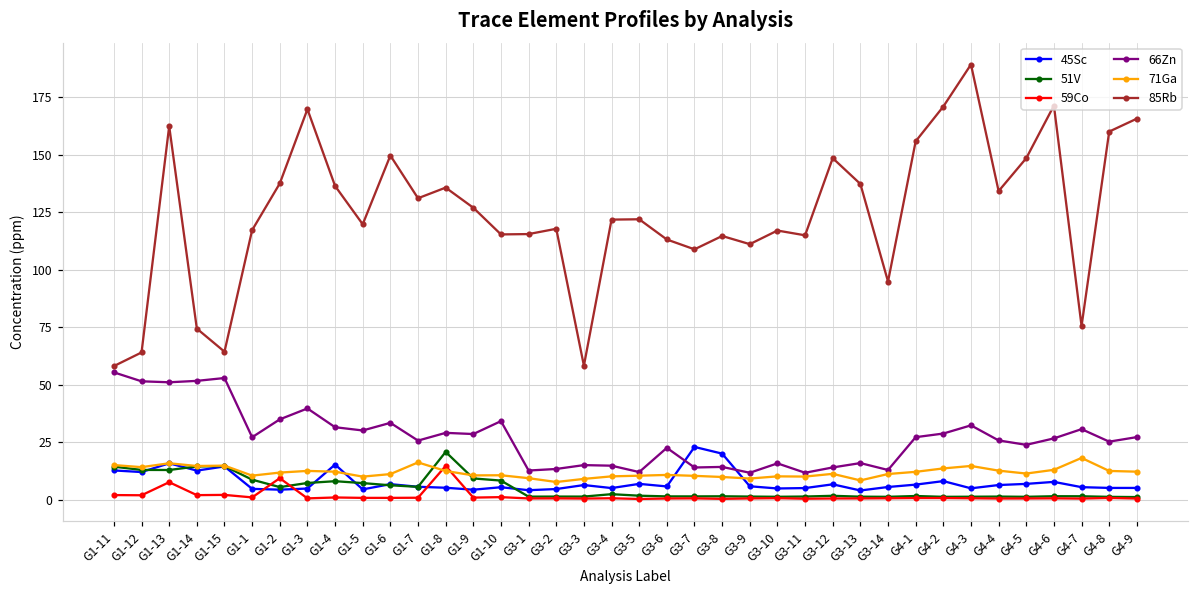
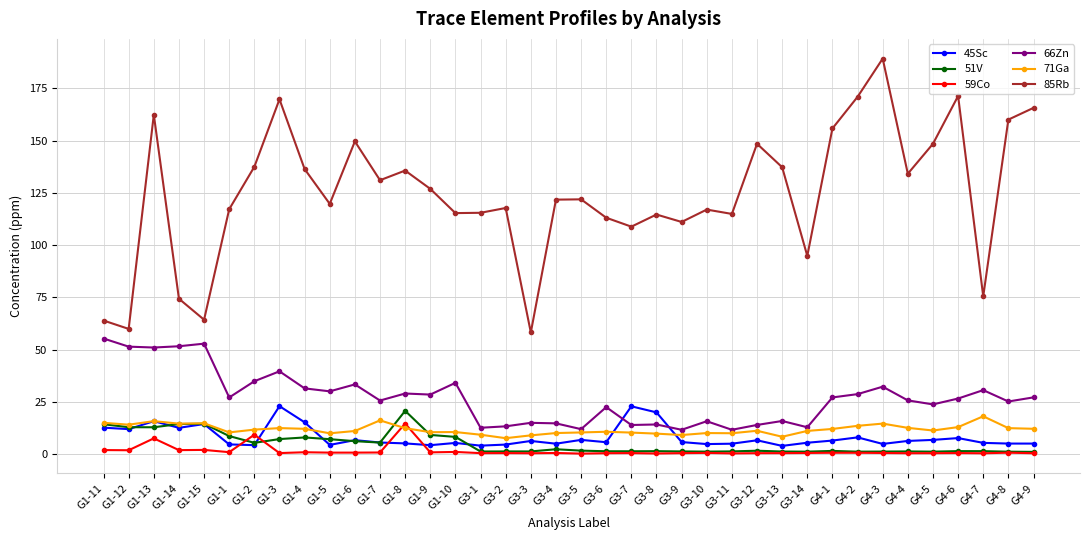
  {
    "45Sc": {
      "G1-11": 13,
      "G1-14": 13,
      "G1-1": 5,
-     "G1-3": 5,
+     "G1-3": 23,
      "G1-4": 15,
      "G1-5": 4,
      "G1-8": 5,
      "G1-9": 4,
      "G1-10": 5,
      "G3-1": 4,
      "G3-2": 5,
      "G3-3": 6,
      "G3-4": 5,
      "G3-5": 7,
      "G3-6": 6,
      "G3-7": 23,
      "G3-8": 20,
      "G3-9": 6,
      "G3-10": 5,
      "G3-11": 5,
      "G3-12": 7,
      "G3-13": 4,
      "G3-14": 5,
      "G4-1": 6,
      "G4-2": 8,
      "G4-3": 5,
      "G4-4": 6,
      "G4-5": 7,
      "G4-6": 8,
      "G4-7": 5,
      "G4-8": 5,
      "G4-9": 5
    },
    "51V": {
      "G1-13": 13,
      "G1-1": 9,
      "G1-3": 7,
      "G1-4": 8,
      "G1-5": 7,
      "G1-8": 21,
      "G1-9": 9,
      "G1-10": 8,
      "G3-4": 2,
      "G3-5": 2
    },
    "59Co": {
      "G1-11": 2,
      "G1-12": 2,
      "G1-13": 8,
      "G1-14": 2,
      "G1-15": 2,
      "G1-1": 1,
      "G1-2": 9,
      "G1-3": 1,
      "G1-4": 1,
      "G1-5": 1,
      "G1-6": 1,
      "G1-7": 1,
      "G1-8": 15,
      "G1-9": 1,
      "G1-10": 1,
      "G3-4": 1,
      "G3-5": 0
    },
    "66Zn": {
      "G1-11": 55,
      "G1-12": 51,
      "G1-13": 51,
      "G1-14": 52,
      "G1-15": 53,
      "G1-1": 27,
      "G1-2": 35,
      "G1-3": 40,
      "G1-4": 31,
      "G1-5": 30,
      "G1-6": 33,
      "G1-7": 26,
      "G1-8": 29,
      "G1-9": 28,
      "G1-10": 34,
      "G3-1": 13,
      "G3-2": 13,
      "G3-3": 15,
      "G3-4": 15,
      "G3-5": 12,
      "G3-6": 22,
      "G3-7": 14,
      "G3-8": 14,
      "G3-9": 12,
      "G3-10": 16,
      "G3-11": 12,
      "G3-12": 14,
      "G3-13": 16,
      "G3-14": 13,
      "G4-1": 27,
      "G4-2": 29,
      "G4-3": 32,
      "G4-4": 26,
      "G4-5": 24,
      "G4-6": 27,
      "G4-7": 31,
      "G4-8": 25,
      "G4-9": 27
    },
    "71Ga": {
      "G1-1": 10,
      "G1-2": 12,
      "G1-3": 12,
      "G1-4": 12,
      "G1-5": 10,
      "G1-6": 11,
      "G1-7": 16,
      "G1-8": 12,
      "G1-9": 11,
      "G1-10": 11,
      "G3-1": 9,
      "G3-2": 8,
      "G3-3": 9,
      "G3-4": 10,
      "G3-5": 10,
      "G3-6": 11,
      "G3-7": 10,
      "G3-8": 10,
      "G3-9": 9,
      "G3-10": 10,
      "G3-11": 10,
      "G3-12": 11,
      "G3-13": 8,
      "G3-14": 11,
      "G4-1": 12,
      "G4-2": 14,
      "G4-3": 15,
      "G4-4": 13,
      "G4-5": 11,
      "G4-6": 13,
      "G4-7": 18,
      "G4-8": 12,
      "G4-9": 12
    },
    "85Rb": {
-     "G1-11": 58,
-     "G1-12": 64,
+     "G1-11": 64,
+     "G1-12": 60,
      "G1-13": 162,
      "G1-14": 74,
      "G1-15": 64,
      "G1-1": 117,
      "G1-2": 137,
      "G1-3": 170,
      "G1-4": 136,
      "G1-5": 120,
      "G1-6": 150,
      "G1-7": 131,
      "G1-8": 136,
      "G1-9": 127,
      "G1-10": 115,
      "G3-1": 115,
      "G3-2": 118,
      "G3-3": 58,
      "G3-4": 122,
      "G3-5": 122,
      "G3-6": 113,
      "G3-7": 109,
      "G3-8": 115,
      "G3-9": 111,
      "G3-10": 117,
      "G3-11": 115,
      "G3-12": 148,
      "G3-13": 137,
      "G3-14": 95,
      "G4-1": 156,
      "G4-2": 171,
      "G4-3": 189,
      "G4-4": 134,
      "G4-5": 148,
      "G4-6": 171,
      "G4-7": 75,
      "G4-8": 160,
      "G4-9": 166
    }
  }
